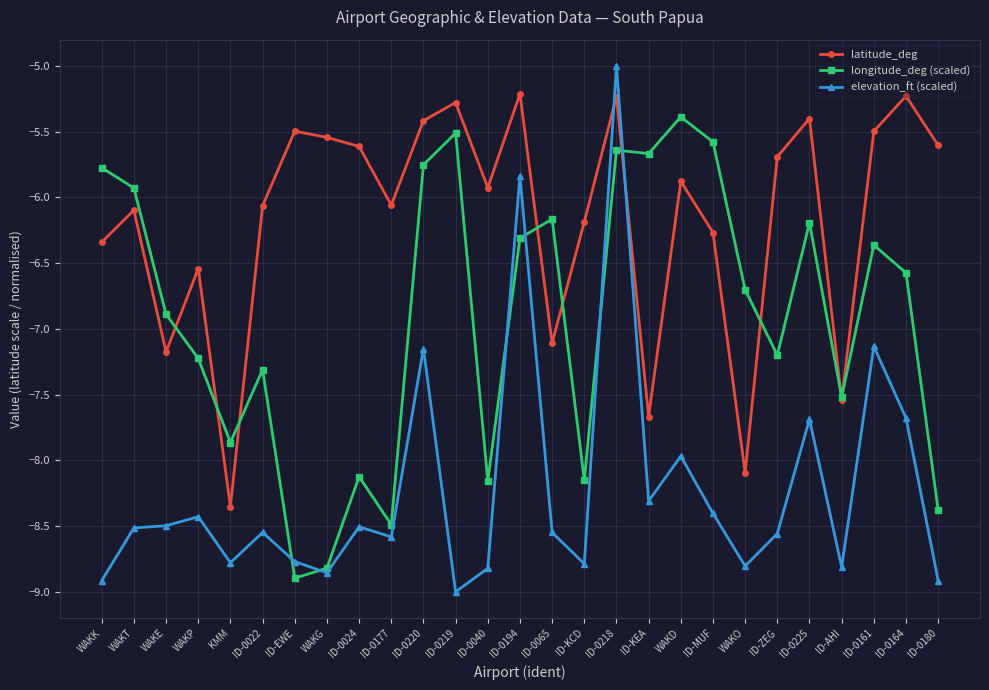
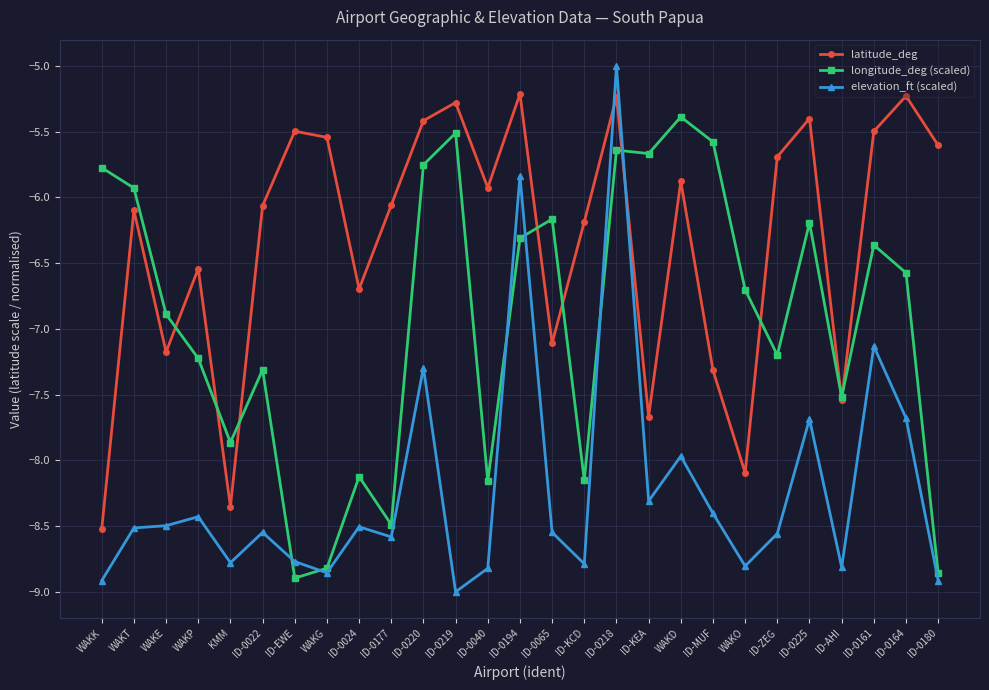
  {
    "latitude_deg": {
-     "WAKK": -6.34,
+     "WAKK": -8.52,
      "WAKT": -6.10,
      "WAKE": -7.18,
      "WAKP": -6.54,
      "KMM": -8.35,
      "ID-0022": -6.06,
      "ID-EWE": -5.50,
      "WAKG": -5.54,
-     "ID-0024": -5.61,
+     "ID-0024": -6.70,
      "ID-0177": -6.06,
      "ID-0220": -5.42,
      "ID-0219": -5.28,
      "ID-0040": -5.93,
      "ID-0194": -5.21,
      "ID-0065": -7.11,
      "ID-KCD": -6.19,
      "ID-0218": -5.23,
      "ID-KEA": -7.67,
      "WAKD": -5.88,
-     "ID-MUF": -6.27,
+     "ID-MUF": -7.31,
      "WAKO": -8.09,
      "ID-ZEG": -5.69,
      "ID-0225": -5.40,
      "ID-AHI": -7.54,
      "ID-0161": -5.50,
      "ID-0180": -5.60
    },
    "longitude_deg (scaled)": {
      "WAKK": -5.77,
      "WAKT": -5.93,
      "WAKE": -6.89,
      "WAKP": -7.22,
      "KMM": -7.86,
      "ID-0022": -7.31,
      "ID-EWE": -8.90,
      "WAKG": -8.82,
      "ID-0024": -8.12,
      "ID-0177": -8.49,
      "ID-0220": -5.75,
      "ID-0219": -5.51,
      "ID-0040": -8.16,
      "ID-0194": -6.31,
      "ID-0065": -6.16,
      "ID-KCD": -8.15,
      "ID-0218": -5.64,
      "ID-KEA": -5.67,
      "WAKD": -5.39,
      "ID-MUF": -5.58,
      "WAKO": -6.70,
      "ID-ZEG": -7.20,
      "ID-0225": -6.19,
      "ID-AHI": -7.52,
      "ID-0161": -6.36,
      "ID-0164": -6.57,
-     "ID-0180": -8.38
+     "ID-0180": -8.86
    },
    "elevation_ft (scaled)": {
      "WAKK": -8.91,
      "WAKT": -8.51,
      "WAKE": -8.50,
      "WAKP": -8.43,
      "KMM": -8.78,
      "ID-0022": -8.55,
      "ID-EWE": -8.77,
      "WAKG": -8.86,
      "ID-0024": -8.51,
      "ID-0177": -8.58,
-     "ID-0220": -7.15,
+     "ID-0220": -7.29,
      "ID-0219": -9.00,
      "ID-0040": -8.82,
      "ID-0194": -5.84,
      "ID-0065": -8.55,
      "ID-KCD": -8.79,
      "ID-0218": -5.00,
      "ID-KEA": -8.31,
      "WAKD": -7.97,
      "ID-MUF": -8.40,
      "WAKO": -8.80,
      "ID-ZEG": -8.56,
      "ID-0225": -7.69,
      "ID-AHI": -8.81,
      "ID-0161": -7.13,
      "ID-0164": -7.68,
      "ID-0180": -8.91
    }
  }
